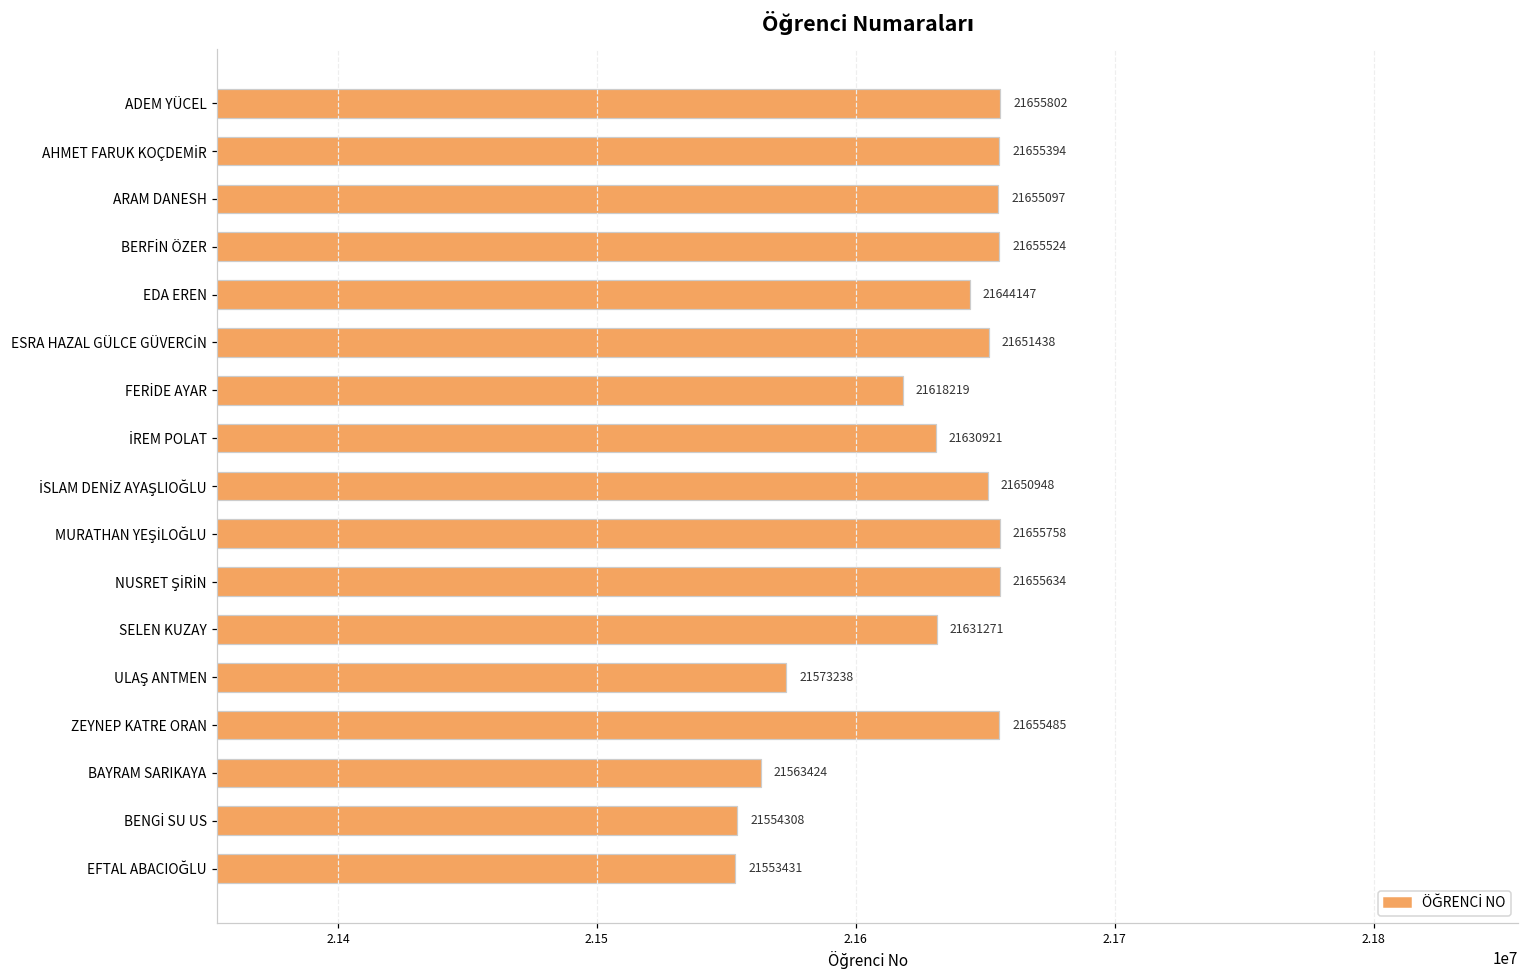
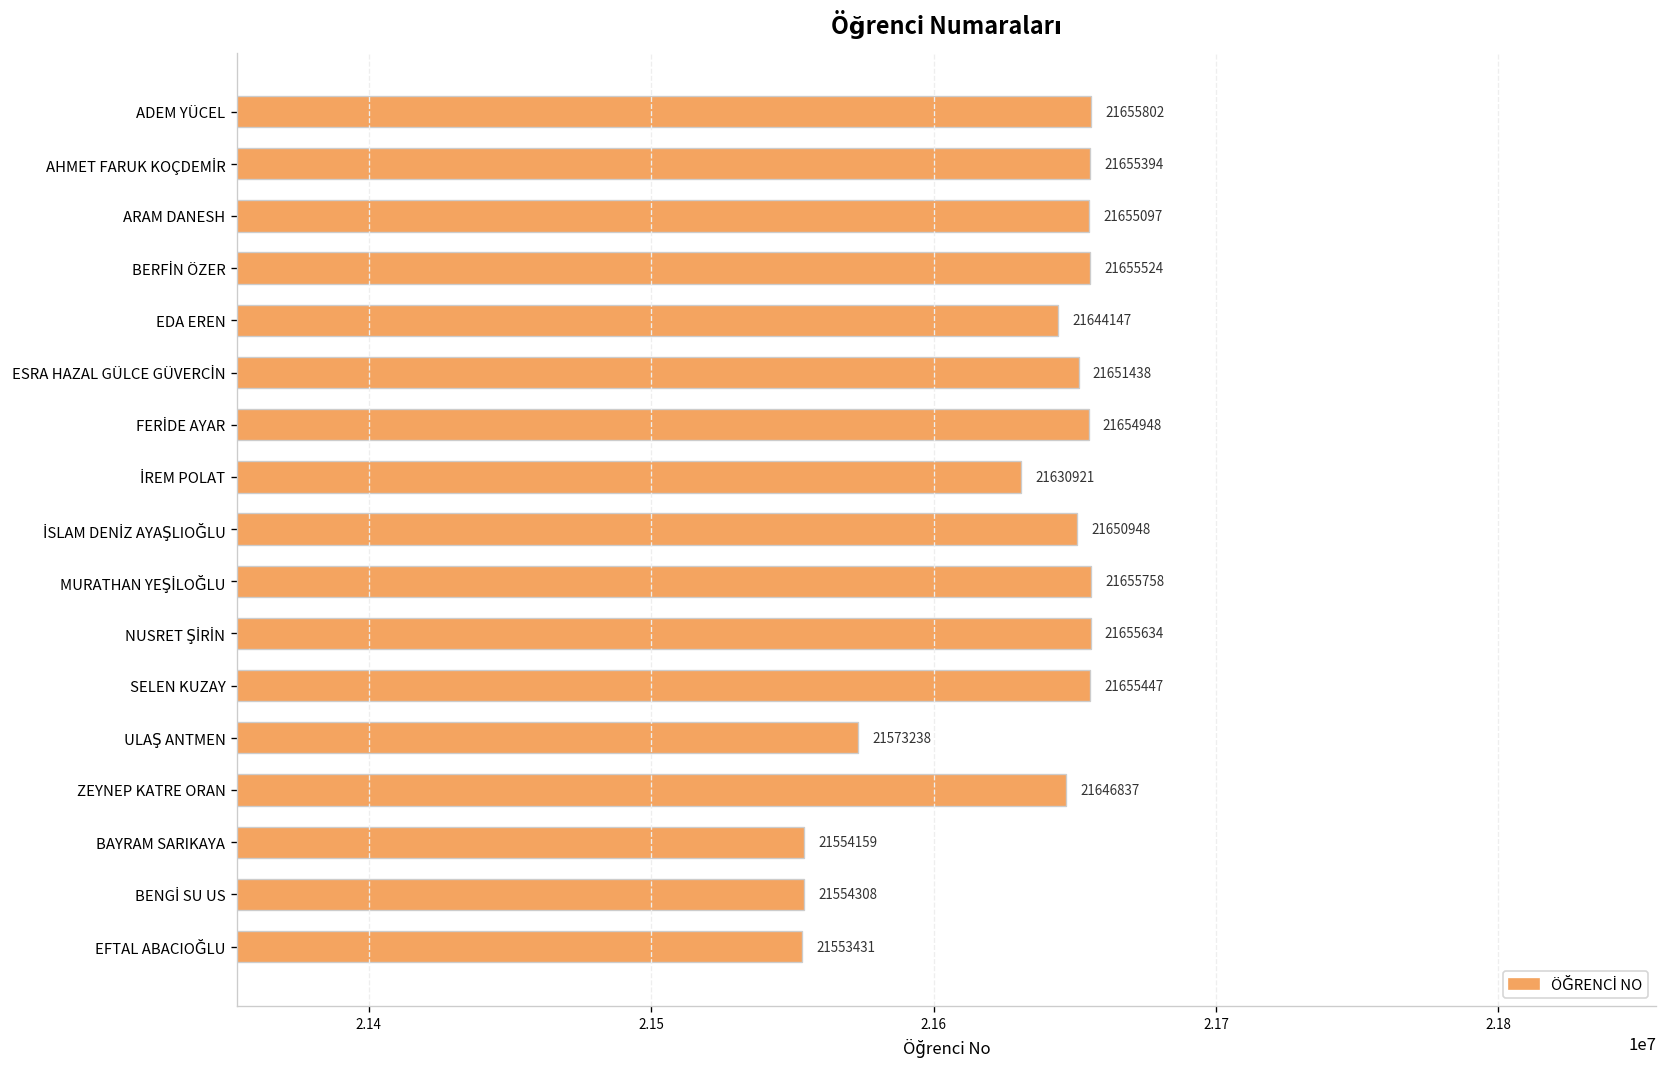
  {
    "ADEM YÜCEL": 21655802,
    "AHMET FARUK KOÇDEMİR": 21655394,
    "ARAM DANESH": 21655097,
    "BERFİN ÖZER": 21655524,
    "EDA EREN": 21644147,
    "ESRA HAZAL GÜLCE GÜVERCİN": 21651438,
-   "FERİDE AYAR": 21618219,
+   "FERİDE AYAR": 21654948,
    "İREM POLAT": 21630921,
    "İSLAM DENİZ AYAŞLIOĞLU": 21650948,
    "MURATHAN YEŞİLOĞLU": 21655758,
    "NUSRET ŞİRİN": 21655634,
-   "SELEN KUZAY": 21631271,
+   "SELEN KUZAY": 21655447,
    "ULAŞ ANTMEN": 21573238,
-   "ZEYNEP KATRE ORAN": 21655485,
-   "BAYRAM SARIKAYA": 21563424,
+   "ZEYNEP KATRE ORAN": 21646837,
+   "BAYRAM SARIKAYA": 21554159,
    "BENGİ SU US": 21554308,
    "EFTAL ABACIOĞLU": 21553431
  }
